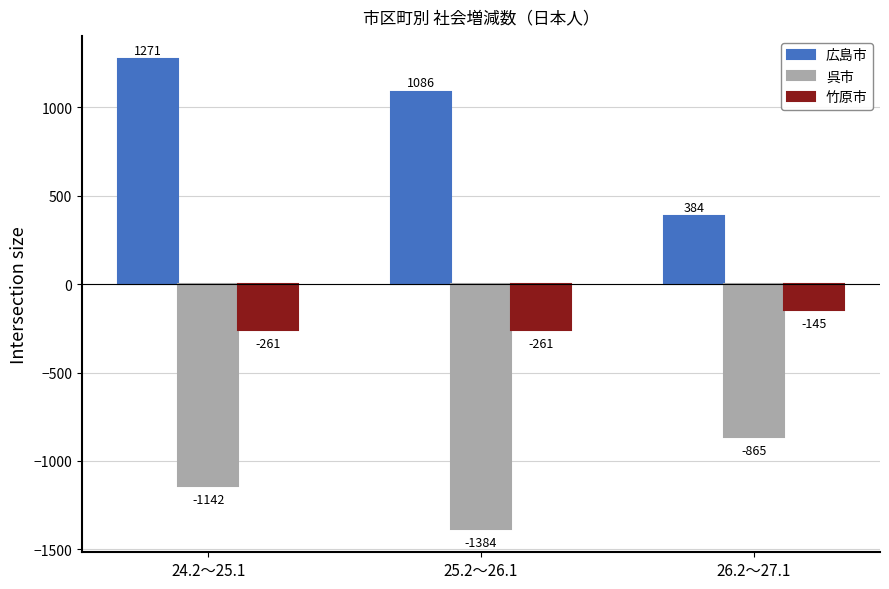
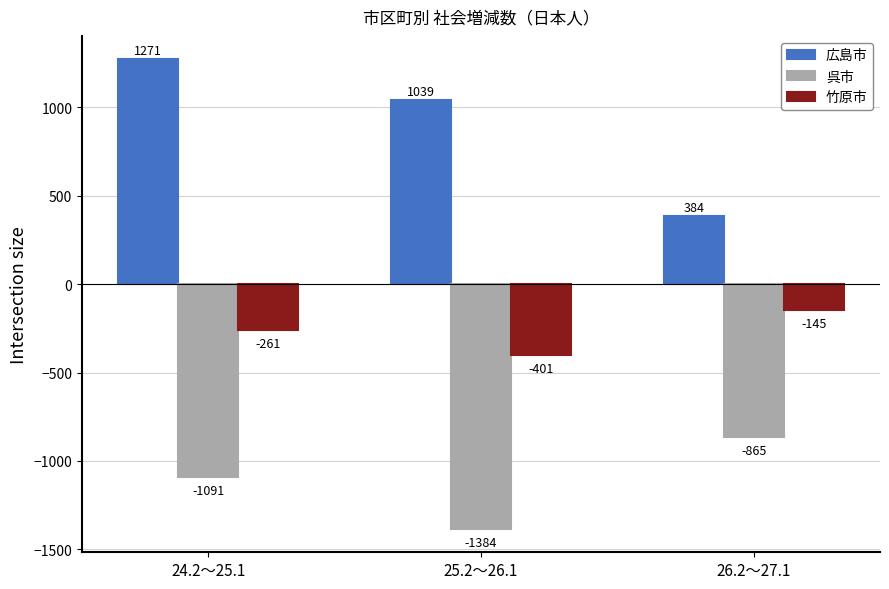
  {
    "広島市": {
      "24.2～25.1": 1271,
-     "25.2～26.1": 1086,
+     "25.2～26.1": 1039,
      "26.2～27.1": 384
    },
    "呉市": {
-     "24.2～25.1": -1142,
+     "24.2～25.1": -1091,
      "25.2～26.1": -1384,
      "26.2～27.1": -865
    },
    "竹原市": {
      "24.2～25.1": -261,
-     "25.2～26.1": -261,
+     "25.2～26.1": -401,
      "26.2～27.1": -145
    }
  }
